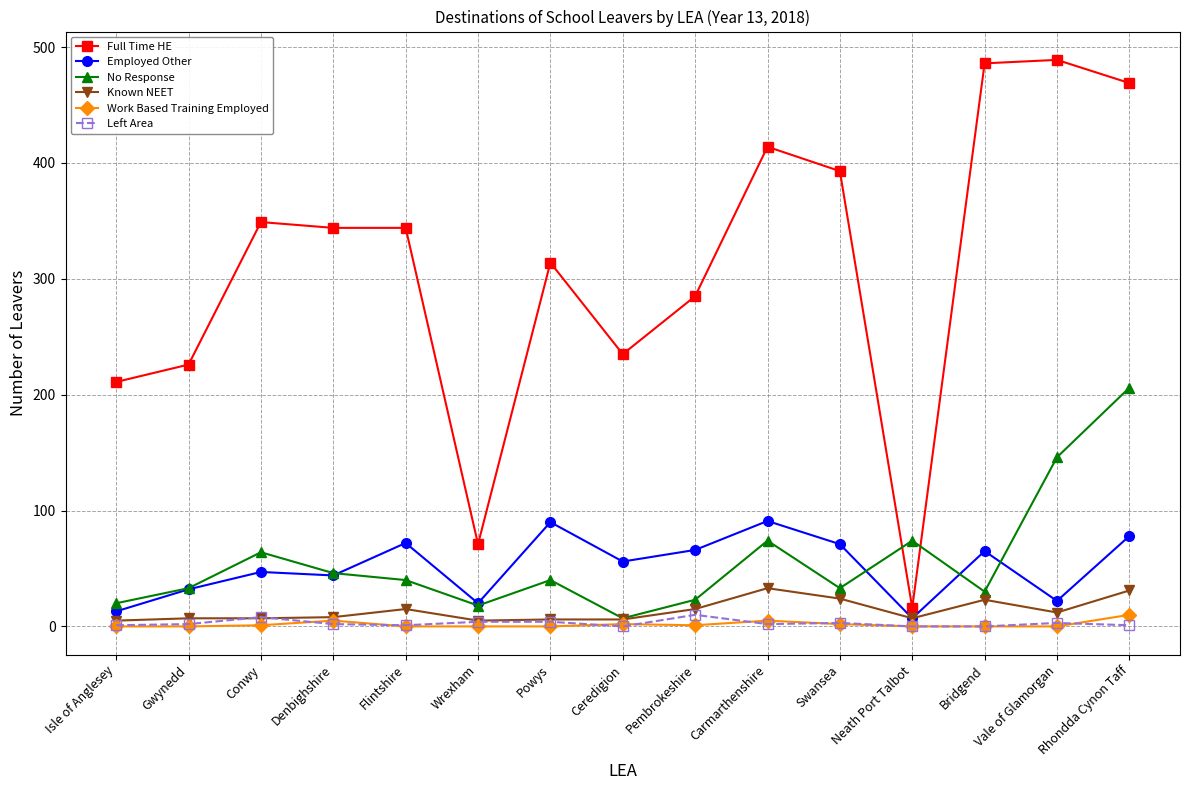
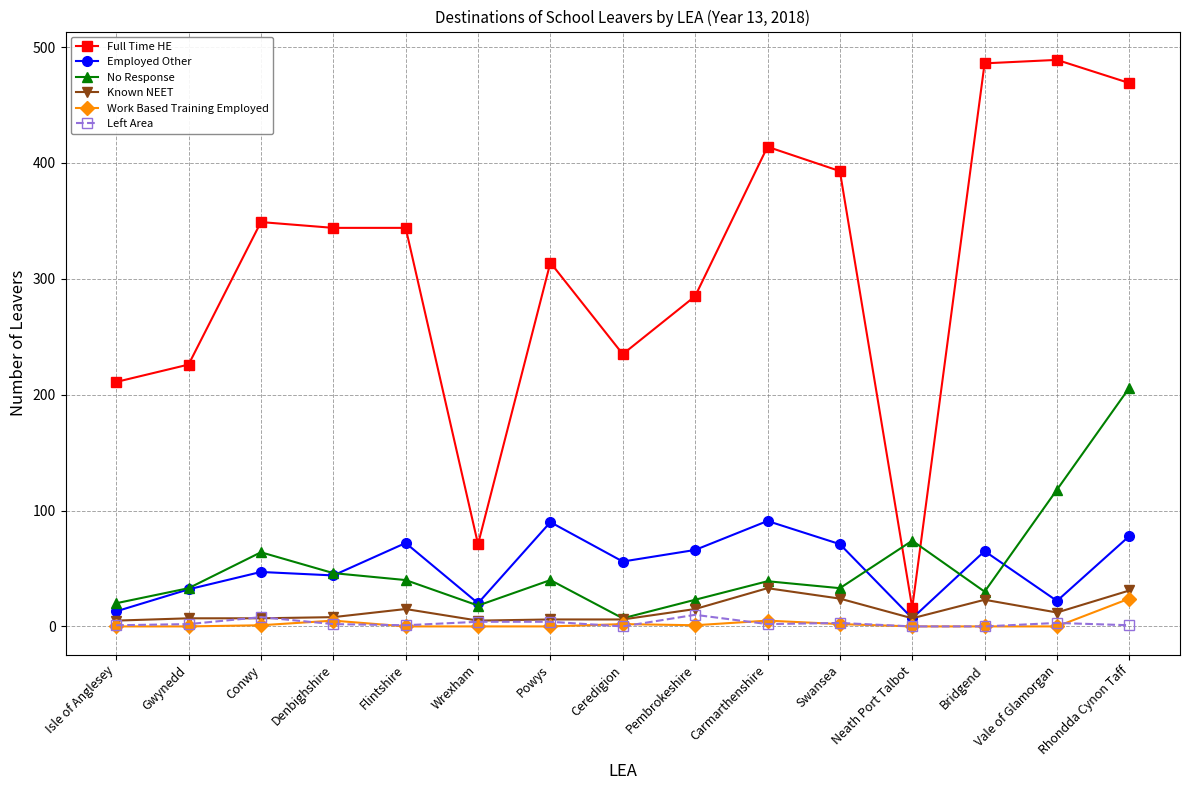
  {
    "Full Time HE": {
      "Isle of Anglesey": 211,
      "Gwynedd": 226,
      "Conwy": 349,
      "Denbighshire": 344,
      "Flintshire": 344,
      "Wrexham": 71,
      "Powys": 314,
      "Ceredigion": 235,
      "Pembrokeshire": 285,
      "Carmarthenshire": 414,
      "Swansea": 393,
      "Neath Port Talbot": 16,
      "Bridgend": 486,
      "Vale of Glamorgan": 489,
      "Rhondda Cynon Taff": 469
    },
    "Employed Other": {
      "Isle of Anglesey": 13,
      "Conwy": 47,
      "Flintshire": 72,
      "Powys": 90,
      "Ceredigion": 56,
      "Pembrokeshire": 66,
      "Carmarthenshire": 91,
      "Swansea": 71,
      "Bridgend": 65,
      "Vale of Glamorgan": 22,
      "Rhondda Cynon Taff": 78
    },
    "No Response": {
      "Isle of Anglesey": 20,
      "Conwy": 64,
      "Flintshire": 40,
      "Powys": 40,
      "Pembrokeshire": 23,
-     "Carmarthenshire": 74,
+     "Carmarthenshire": 39,
      "Swansea": 33,
      "Neath Port Talbot": 74,
      "Bridgend": 30,
-     "Vale of Glamorgan": 146,
+     "Vale of Glamorgan": 118,
      "Rhondda Cynon Taff": 206
    },
    "Known NEET": {
      "Isle of Anglesey": 5,
      "Gwynedd": 7,
      "Denbighshire": 8,
      "Flintshire": 15,
      "Pembrokeshire": 15,
      "Carmarthenshire": 33,
      "Swansea": 24,
      "Bridgend": 23,
      "Vale of Glamorgan": 12,
      "Rhondda Cynon Taff": 31
    },
    "Work Based Training Employed": {
      "Conwy": 1,
      "Denbighshire": 5,
      "Wrexham": 0,
      "Powys": 0,
      "Pembrokeshire": 1,
      "Carmarthenshire": 5,
      "Vale of Glamorgan": 0,
-     "Rhondda Cynon Taff": 10
+     "Rhondda Cynon Taff": 24
    },
    "Left Area": {
      "Denbighshire": 2,
      "Pembrokeshire": 10,
      "Carmarthenshire": 2,
      "Vale of Glamorgan": 3,
      "Rhondda Cynon Taff": 1
    }
  }
